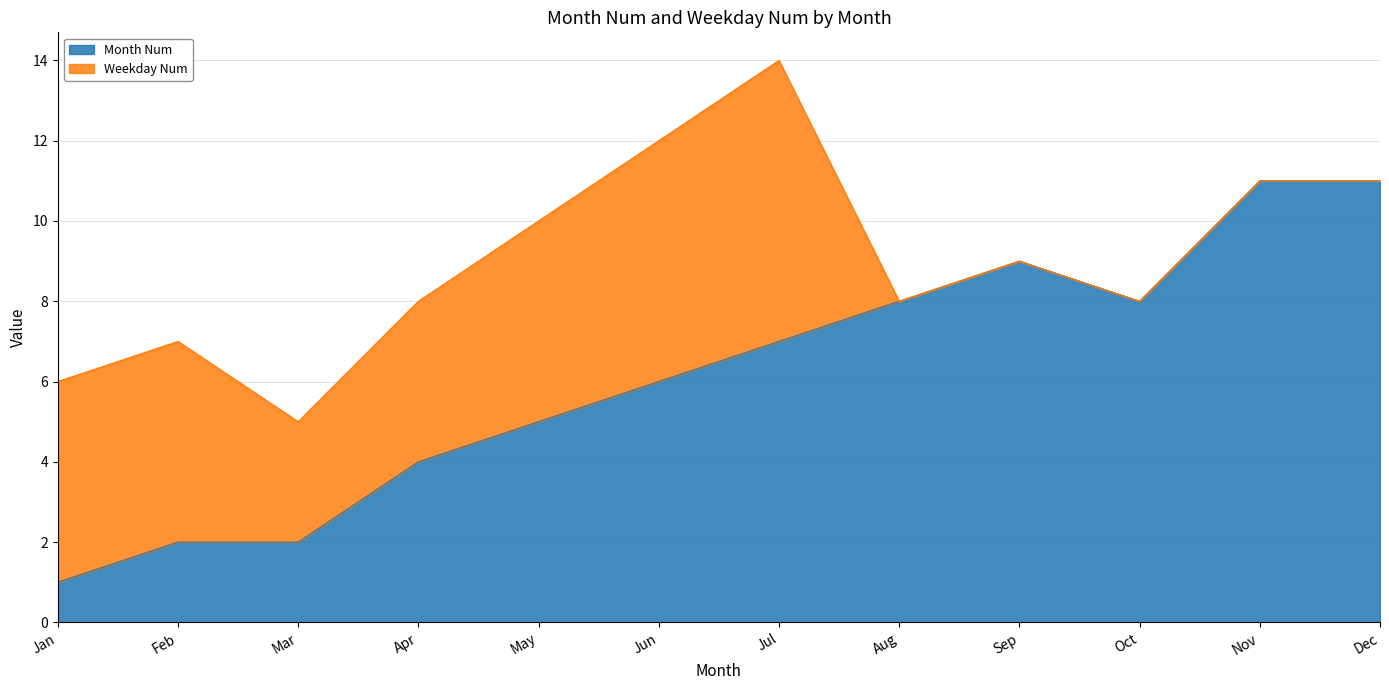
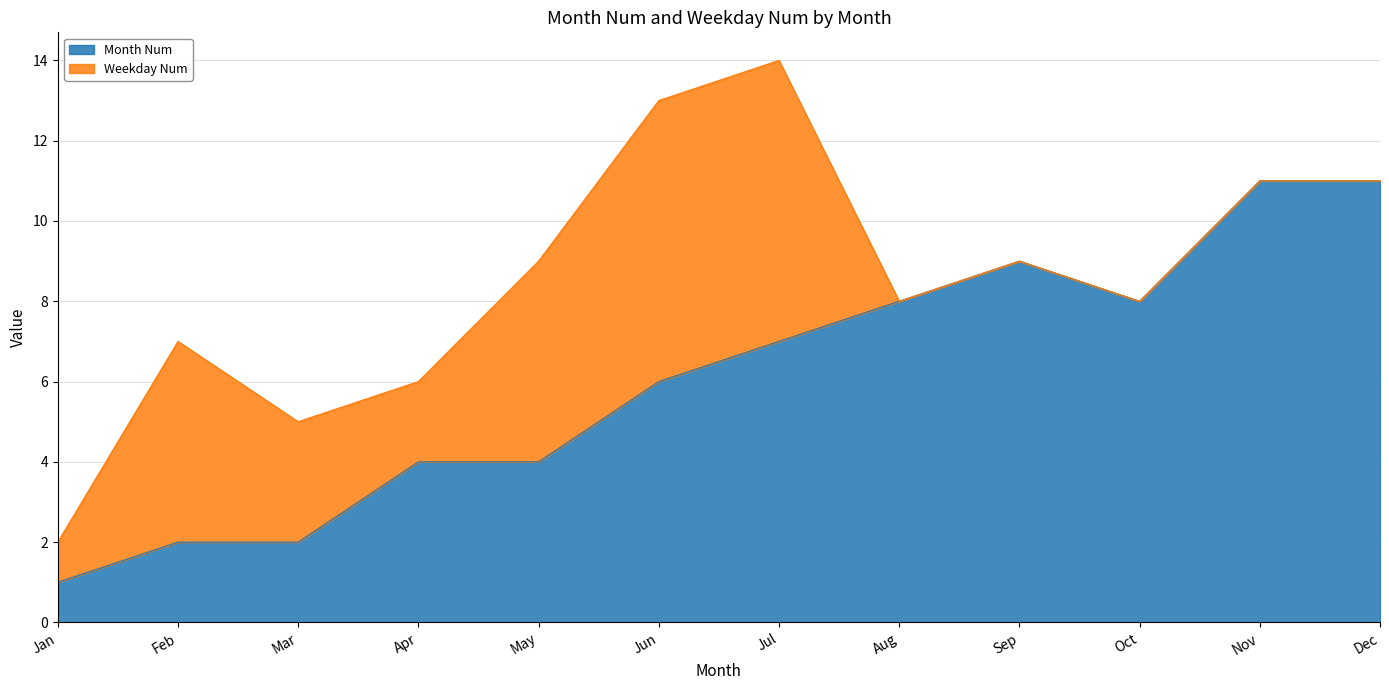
  {
    "Month Num": {
      "Jan": 1,
      "Feb": 2,
      "Mar": 2,
      "Apr": 4,
-     "May": 5,
+     "May": 4,
      "Jun": 6,
      "Jul": 7
    },
    "Weekday Num": {
-     "Jan": 5,
+     "Jan": 1,
      "Feb": 5,
      "Mar": 3,
-     "Apr": 4,
+     "Apr": 2,
      "May": 5,
-     "Jun": 6,
+     "Jun": 7,
      "Jul": 7
    }
  }
